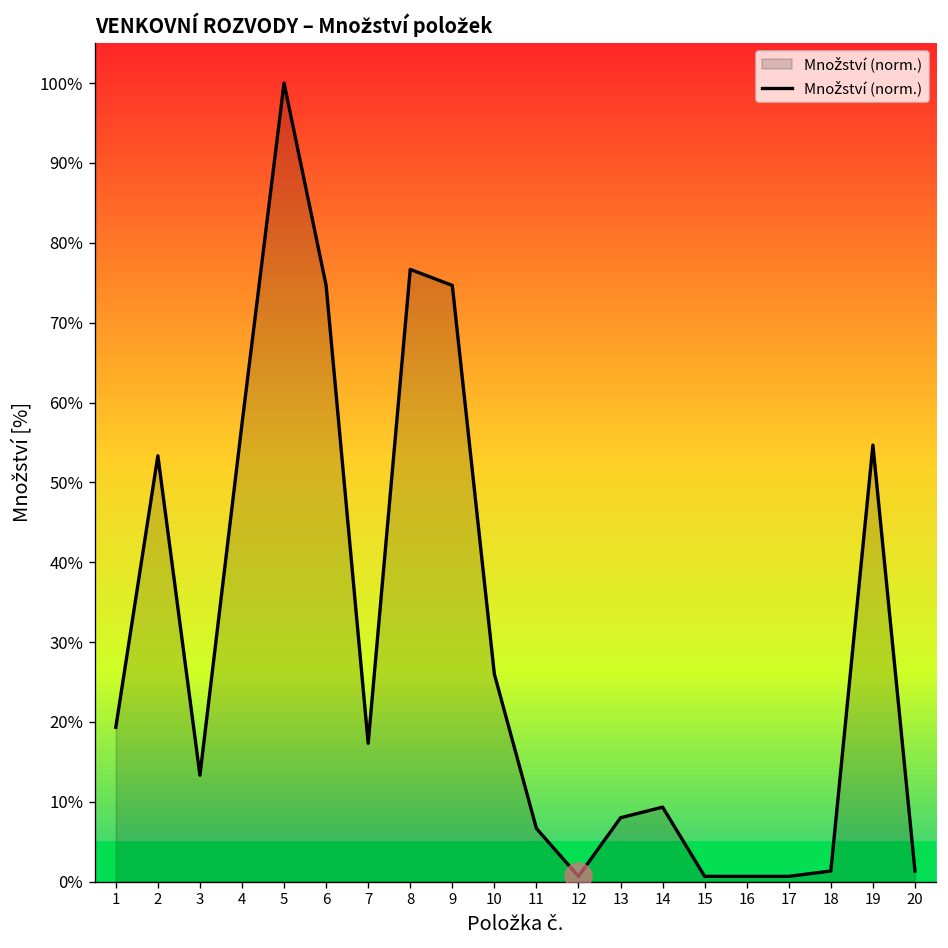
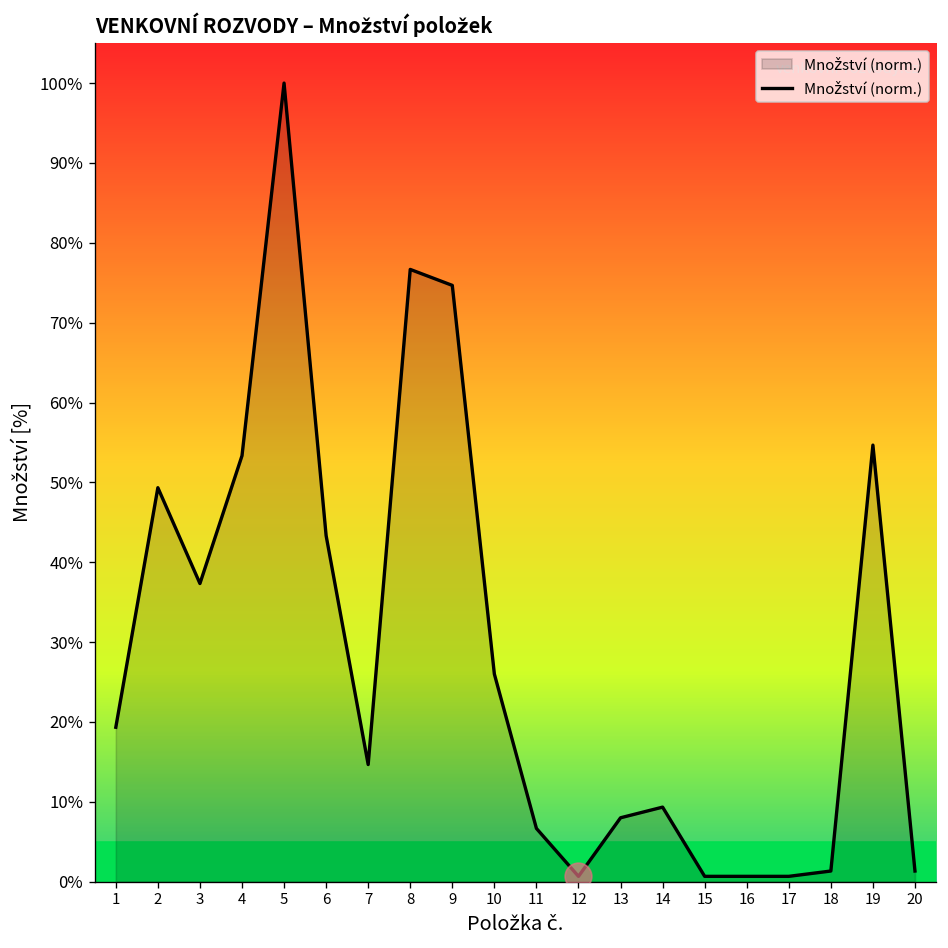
  {
    "Množství (norm.)": {
      "1": "19%",
-     "2": "53%",
-     "3": "13%",
-     "4": "57%",
+     "2": "49%",
+     "3": "37%",
+     "4": "53%",
      "5": "100%",
-     "6": "75%",
-     "7": "17%",
+     "6": "43%",
+     "7": "15%",
      "8": "77%",
      "9": "75%",
      "10": "26%",
      "11": "7%",
      "13": "8%",
      "14": "9%",
      "19": "55%"
    }
  }
